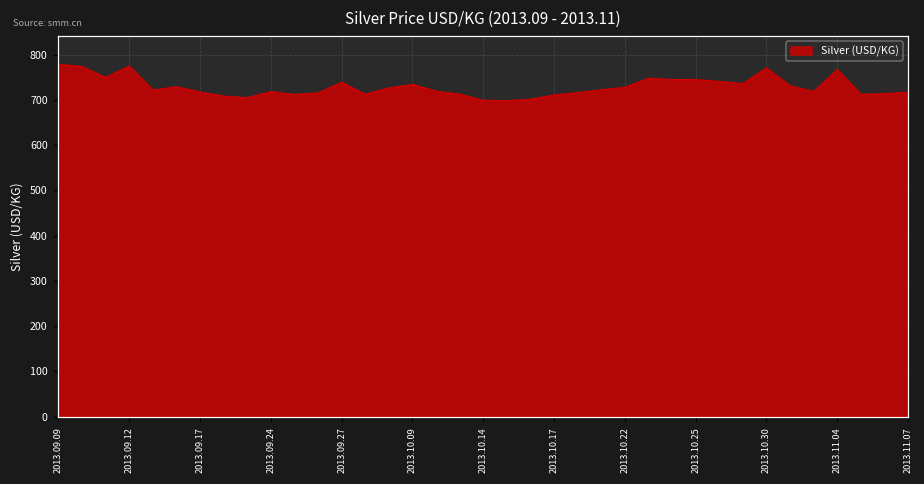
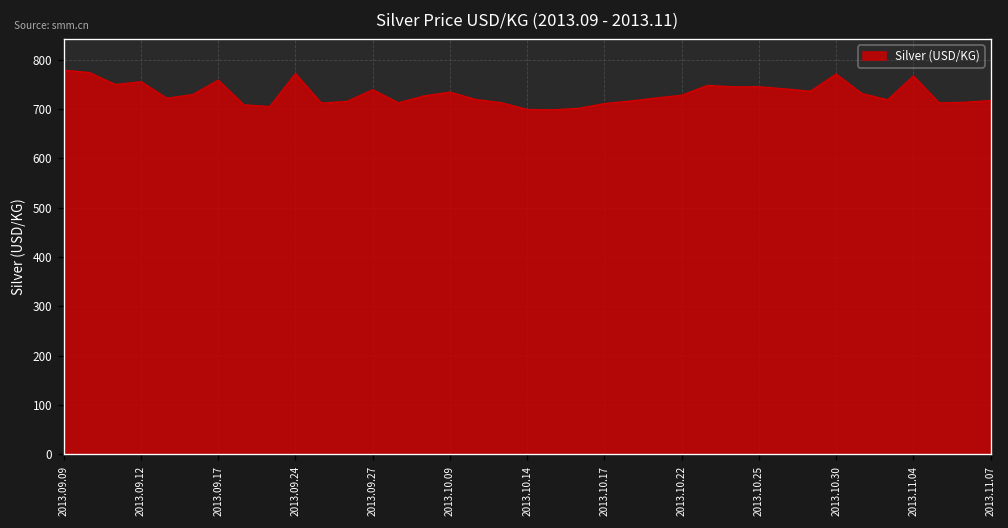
  {
    "2013.09.09": 780,
-   "2013.09.12": 770,
-   "2013.09.17": 720,
-   "2013.09.24": 720,
+   "2013.09.12": 760,
+   "2013.09.17": 760,
+   "2013.09.24": 770,
    "2013.09.27": 740,
    "2013.10.09": 730,
    "2013.10.14": 700,
    "2013.10.17": 710,
    "2013.10.22": 730,
    "2013.10.25": 740,
    "2013.10.30": 770,
    "2013.11.04": 770,
    "2013.11.07": 720
  }
